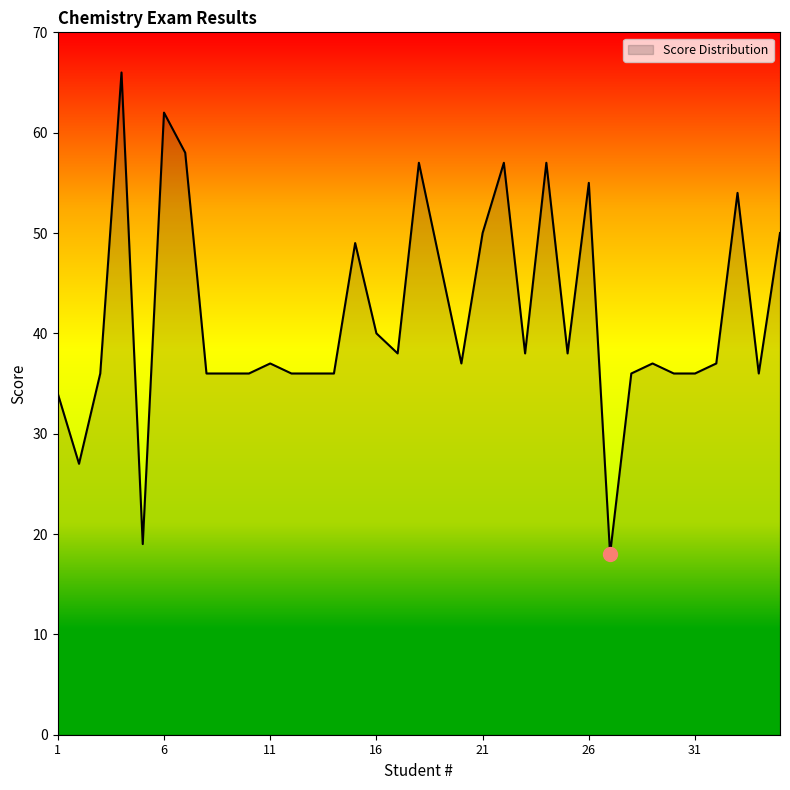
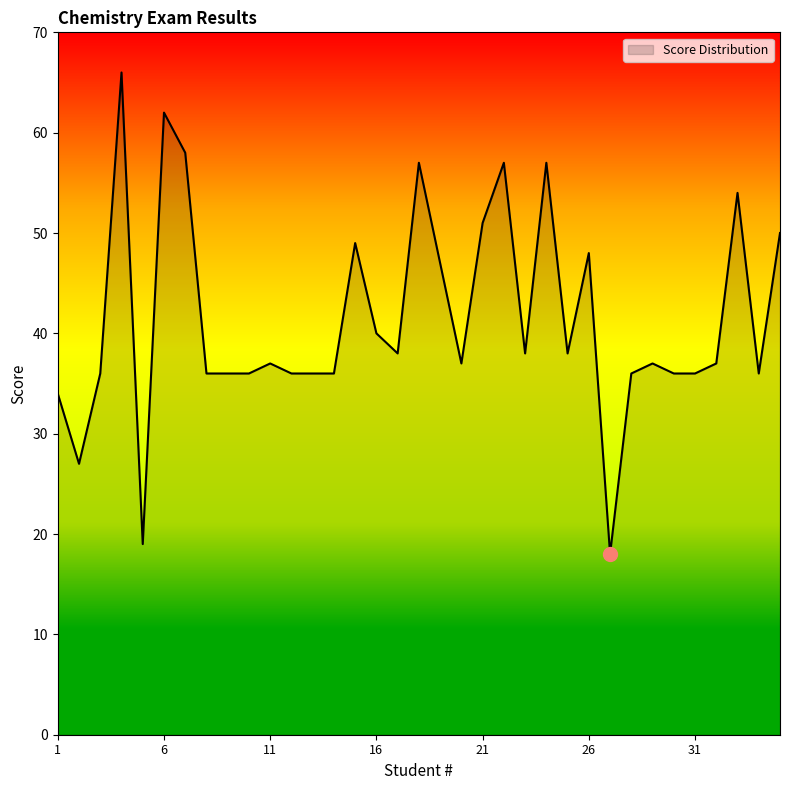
  {
    "Score Distribution": {
      "1": 34,
      "6": 62,
      "11": 37,
      "16": 40,
-     "21": 50,
-     "26": 55,
+     "21": 51,
+     "26": 48,
      "31": 36
    }
  }
